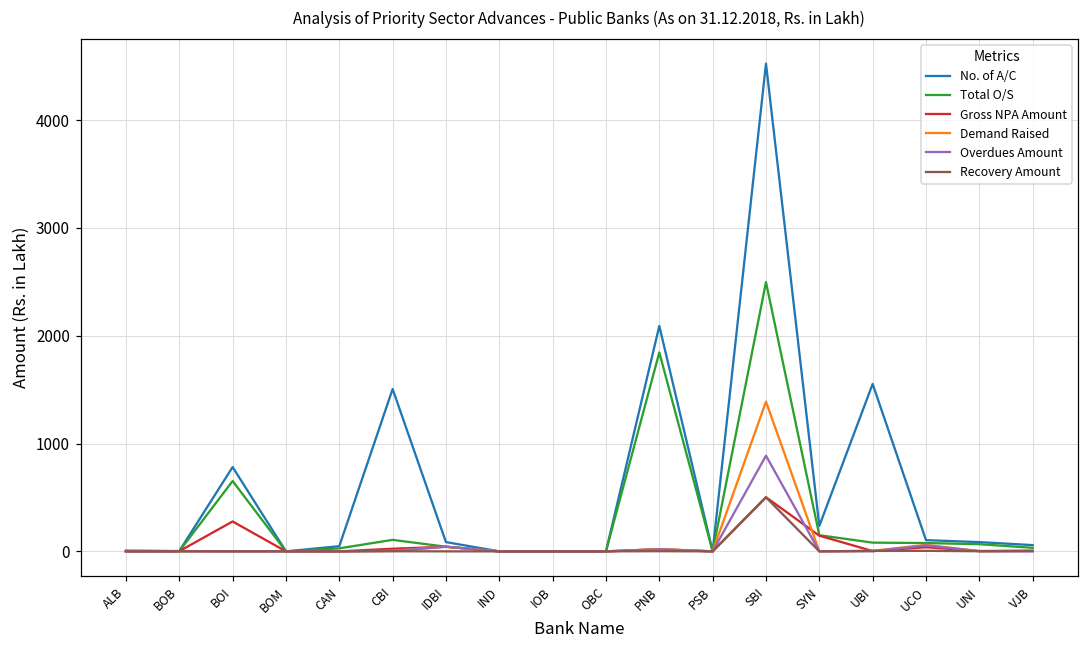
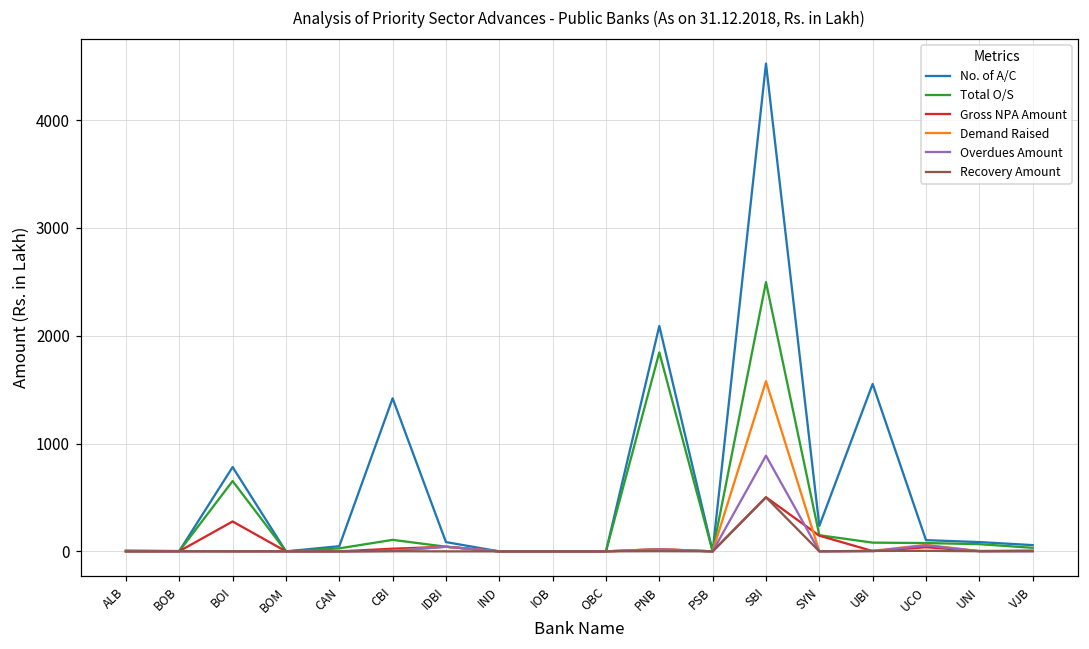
  {
    "No. of A/C": {
      "BOI": 800,
-     "CBI": 1500,
+     "CBI": 1400,
      "IDBI": 100,
      "PNB": 2100,
      "SBI": 4500,
      "SYN": 200,
      "UBI": 1600,
      "UCO": 100
    },
    "Total O/S": {
      "BOI": 700,
      "CBI": 100,
      "PNB": 1800,
      "SBI": 2500,
      "UBI": 100
    },
    "Gross NPA Amount": {
      "BOI": 300
    },
    "Demand Raised": {
-     "SBI": 1400
+     "SBI": 1600
    },
    "Overdues Amount": {
      "SBI": 900
    },
    "Recovery Amount": {
      "IDBI": 0,
      "UCO": 0
    }
  }
